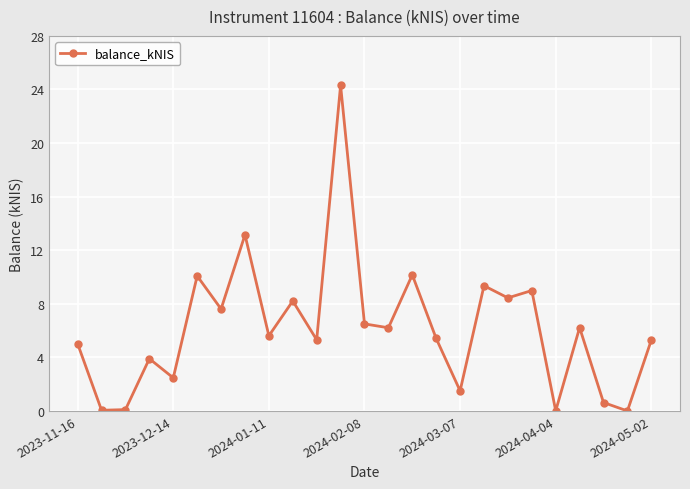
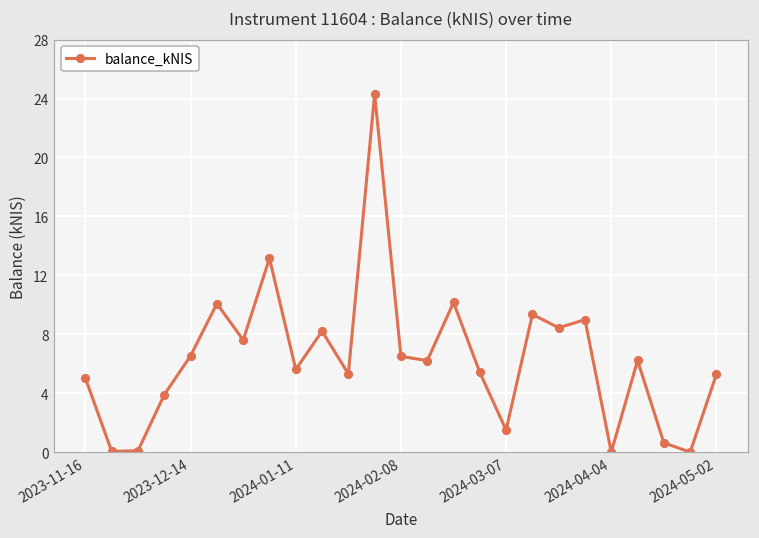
  {
    "2023-11-16": 5.0,
-   "2023-12-14": 2.5,
+   "2023-12-14": 6.5,
    "2024-01-11": 5.6,
    "2024-02-08": 6.5,
    "2024-03-07": 1.5,
    "2024-04-04": 0.0,
    "2024-05-02": 5.3
  }
